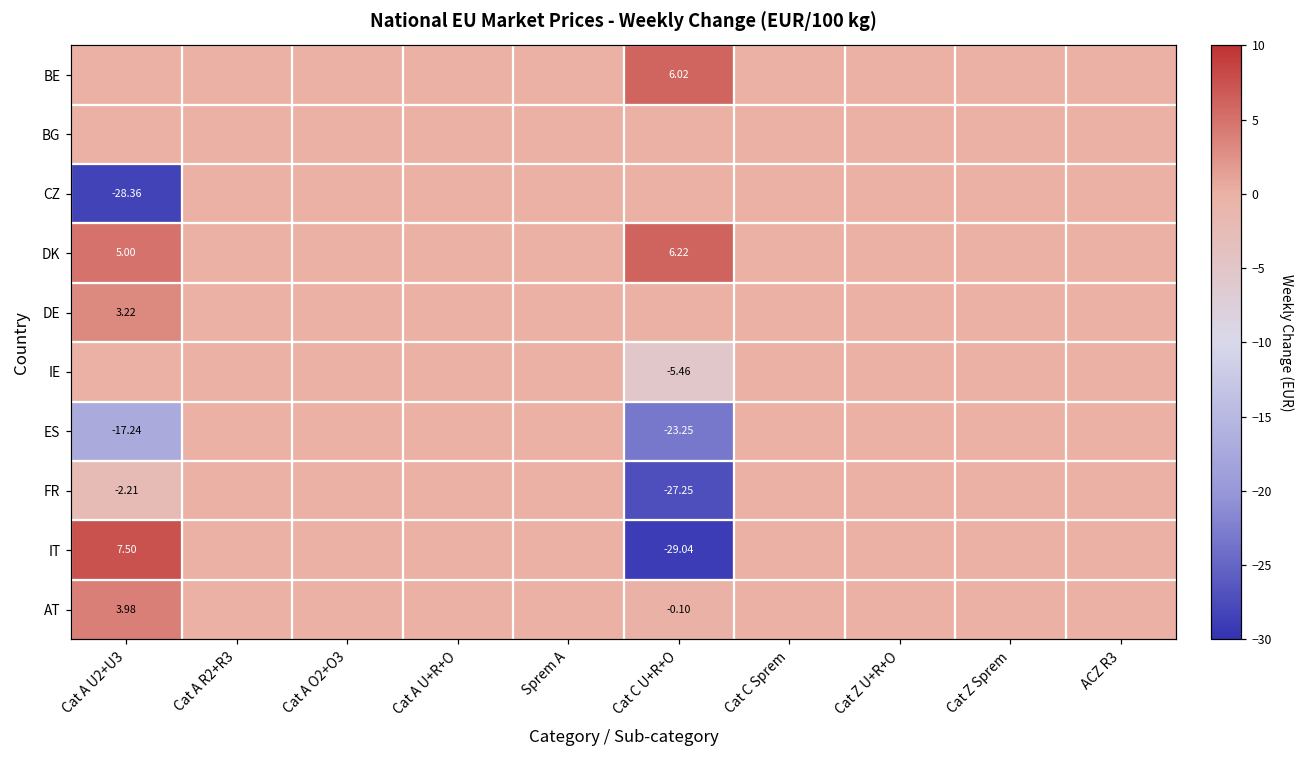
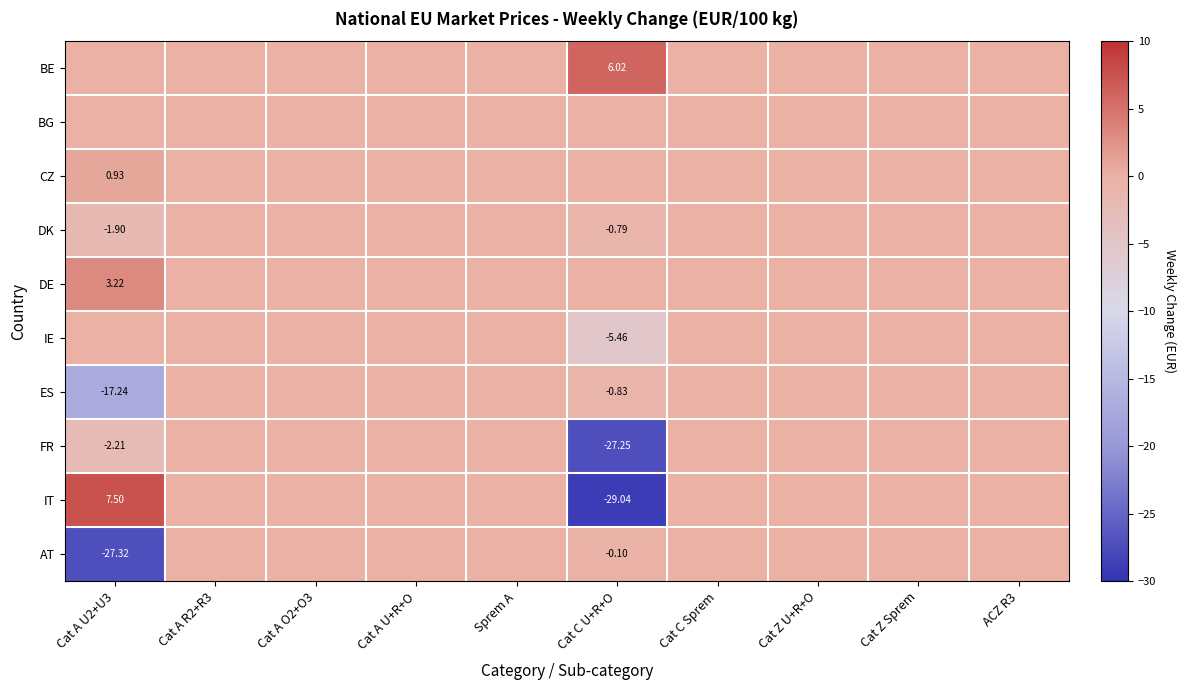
  {
    "BE": {
      "Cat C U+R+O": 6.02
    },
    "CZ": {
-     "Cat A U2+U3": -28.36
+     "Cat A U2+U3": 0.93
    },
    "DK": {
-     "Cat A U2+U3": 5.00,
-     "Cat C U+R+O": 6.22
+     "Cat A U2+U3": -1.90,
+     "Cat C U+R+O": -0.79
    },
    "DE": {
      "Cat A U2+U3": 3.22
    },
    "IE": {
      "Cat C U+R+O": -5.46
    },
    "ES": {
      "Cat A U2+U3": -17.24,
-     "Cat C U+R+O": -23.25
+     "Cat C U+R+O": -0.83
    },
    "FR": {
      "Cat A U2+U3": -2.21,
      "Cat C U+R+O": -27.25
    },
    "IT": {
      "Cat A U2+U3": 7.50,
      "Cat C U+R+O": -29.04
    },
    "AT": {
-     "Cat A U2+U3": 3.98,
+     "Cat A U2+U3": -27.32,
      "Cat C U+R+O": -0.10
    }
  }
